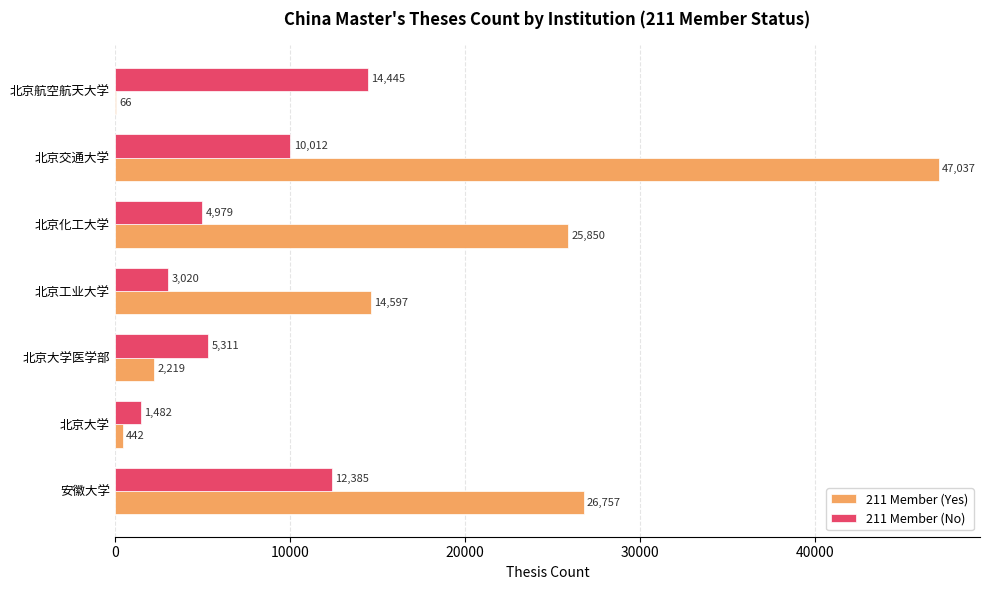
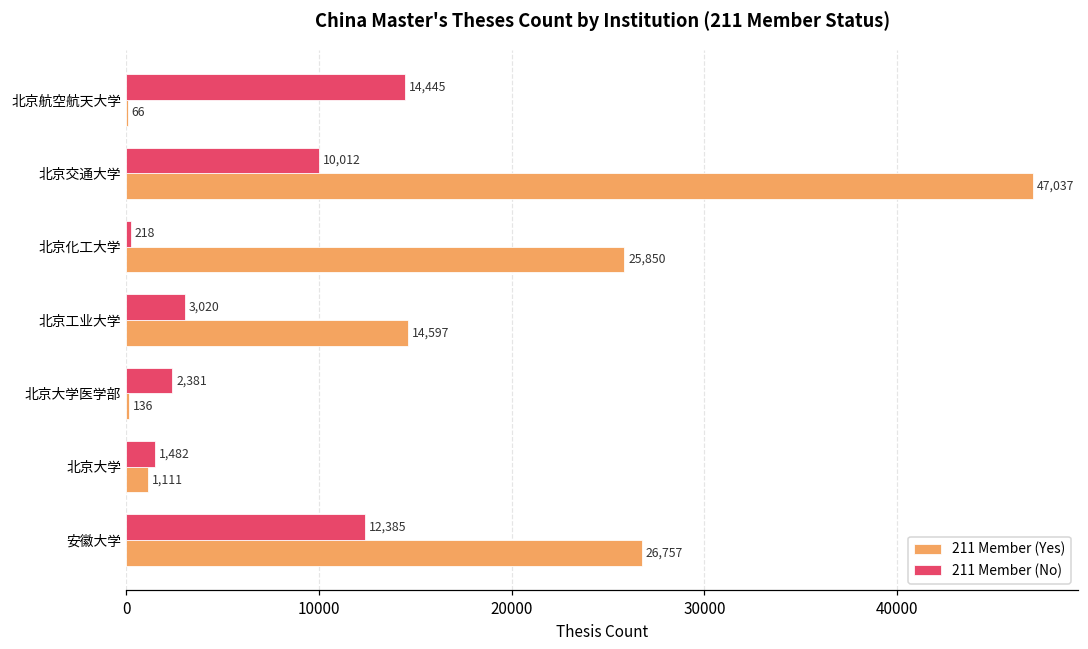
  {
    "211 Member (Yes)": {
      "北京航空航天大学": "66",
      "北京交通大学": "47,037",
      "北京化工大学": "25,850",
      "北京工业大学": "14,597",
-     "北京大学医学部": "2,219",
-     "北京大学": "442",
+     "北京大学医学部": "136",
+     "北京大学": "1,111",
      "安徽大学": "26,757"
    },
    "211 Member (No)": {
      "北京航空航天大学": "14,445",
      "北京交通大学": "10,012",
-     "北京化工大学": "4,979",
+     "北京化工大学": "218",
      "北京工业大学": "3,020",
-     "北京大学医学部": "5,311",
+     "北京大学医学部": "2,381",
      "北京大学": "1,482",
      "安徽大学": "12,385"
    }
  }
